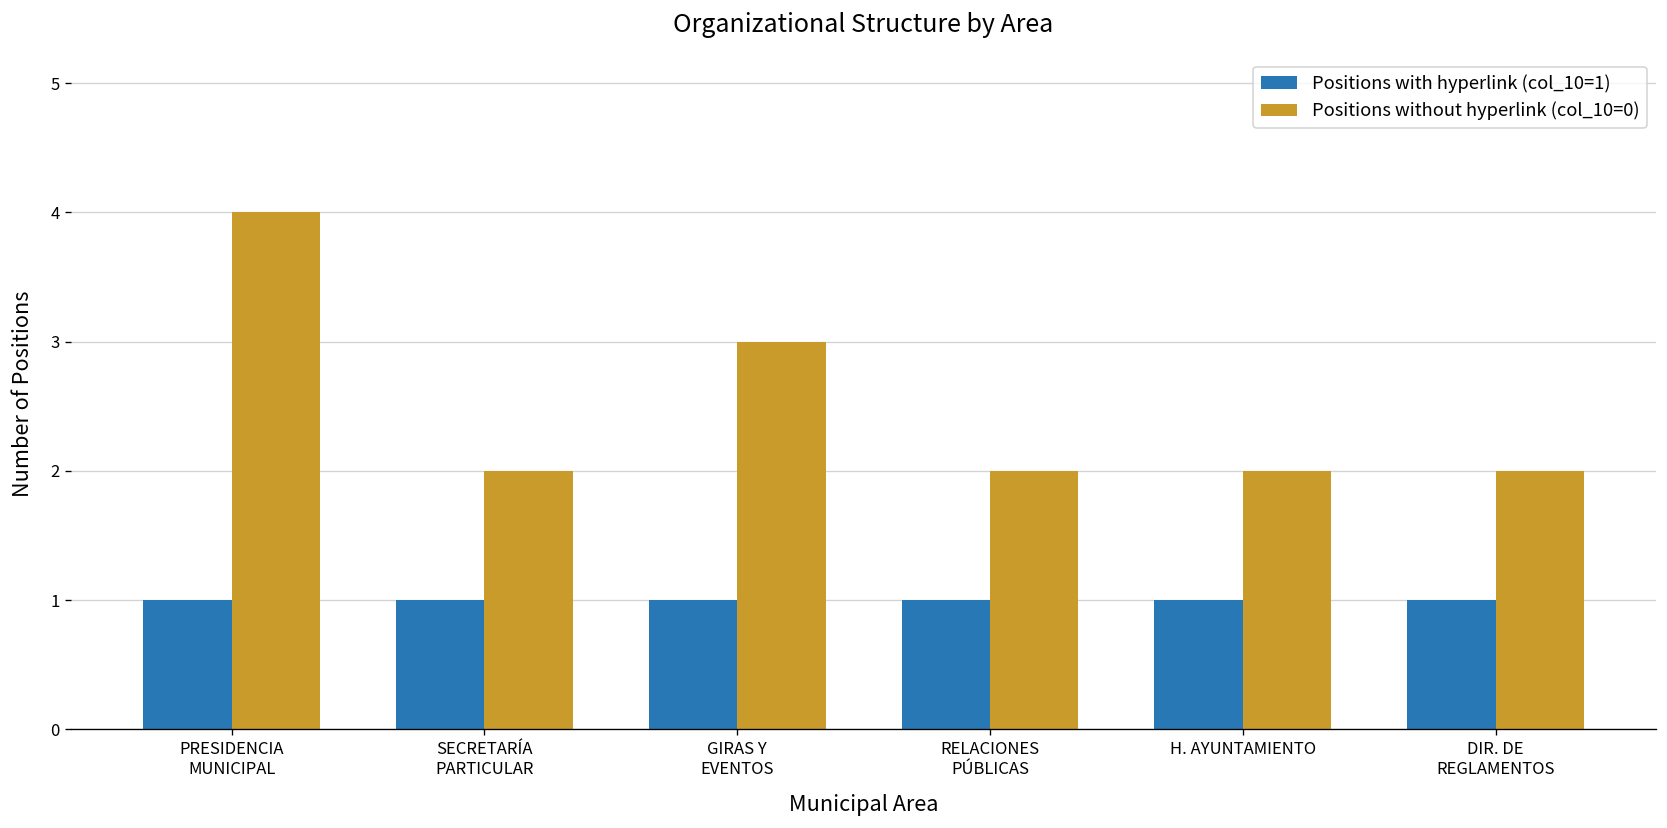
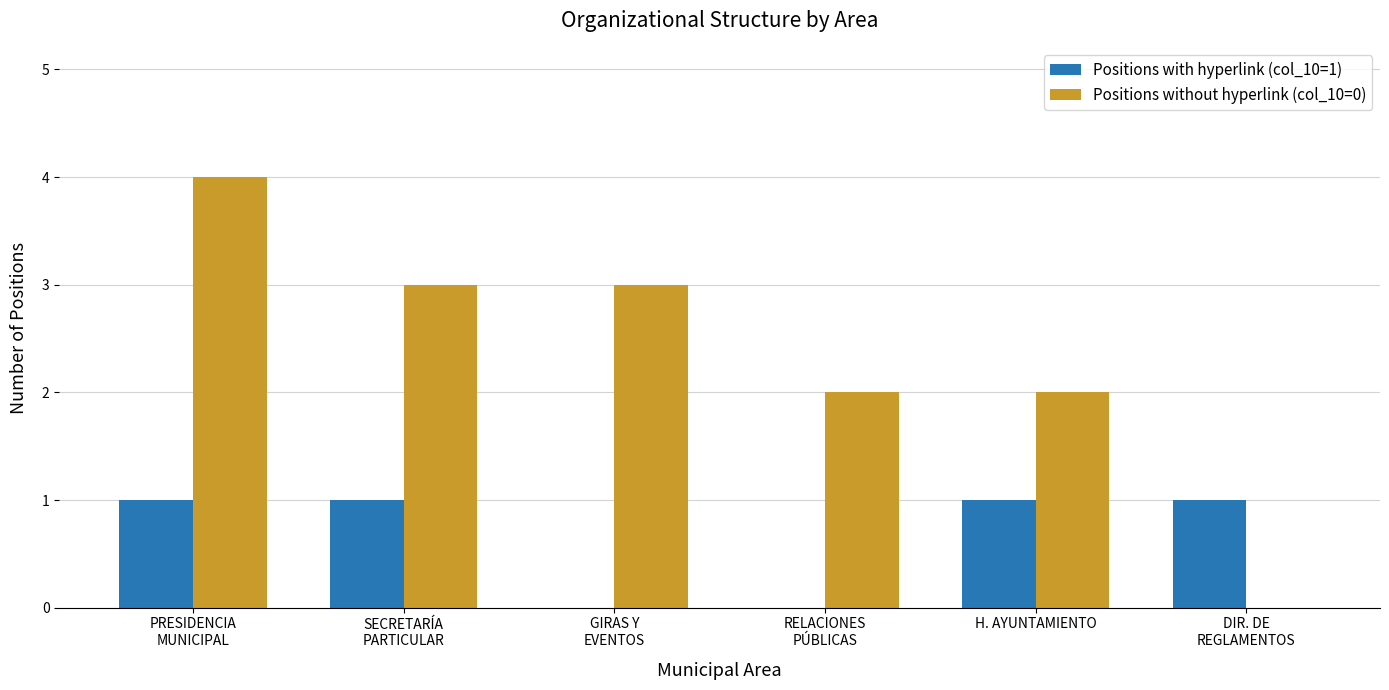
  {
    "Positions with hyperlink (col_10=1)": {
      "PRESIDENCIA MUNICIPAL": 1,
      "SECRETARÍA PARTICULAR": 1,
-     "GIRAS Y EVENTOS": 1,
-     "RELACIONES PÚBLICAS": 1,
+     "GIRAS Y EVENTOS": 0,
+     "RELACIONES PÚBLICAS": 0,
      "H. AYUNTAMIENTO": 1,
      "DIR. DE REGLAMENTOS": 1
    },
    "Positions without hyperlink (col_10=0)": {
      "PRESIDENCIA MUNICIPAL": 4,
-     "SECRETARÍA PARTICULAR": 2,
+     "SECRETARÍA PARTICULAR": 3,
      "GIRAS Y EVENTOS": 3,
      "RELACIONES PÚBLICAS": 2,
      "H. AYUNTAMIENTO": 2,
-     "DIR. DE REGLAMENTOS": 2
+     "DIR. DE REGLAMENTOS": 0
    }
  }
